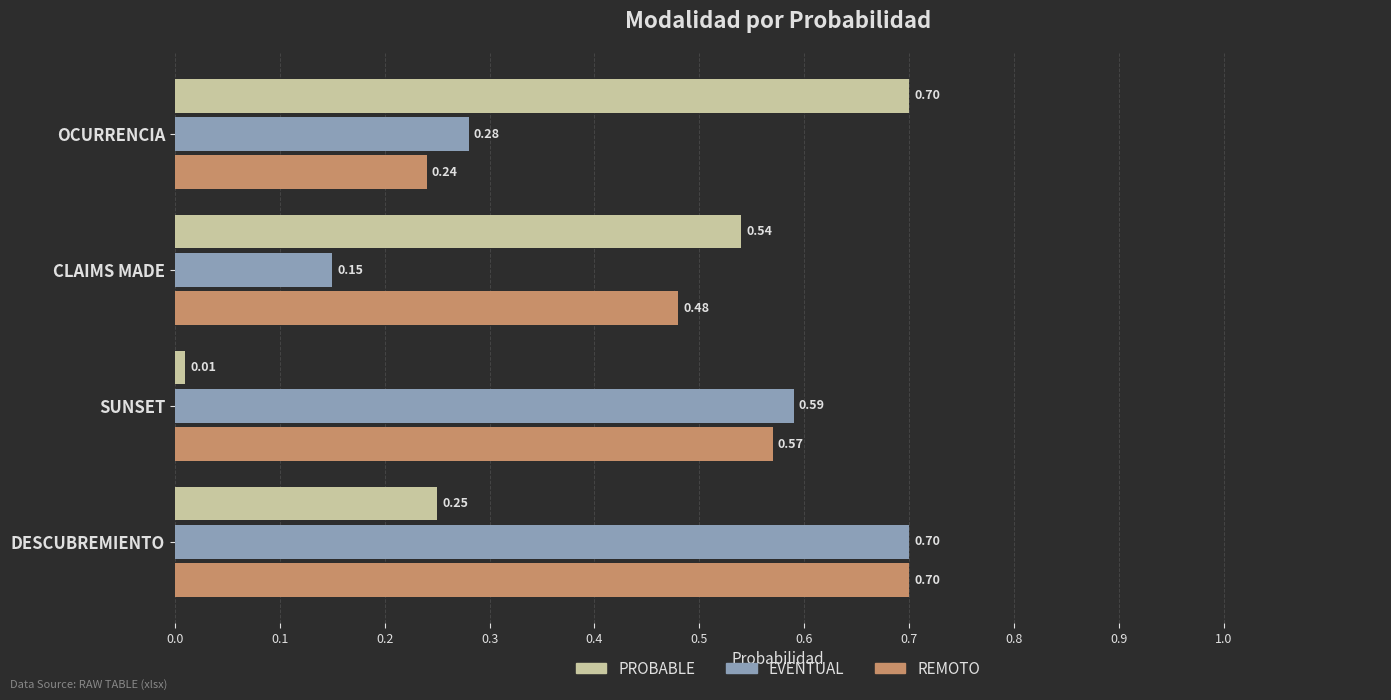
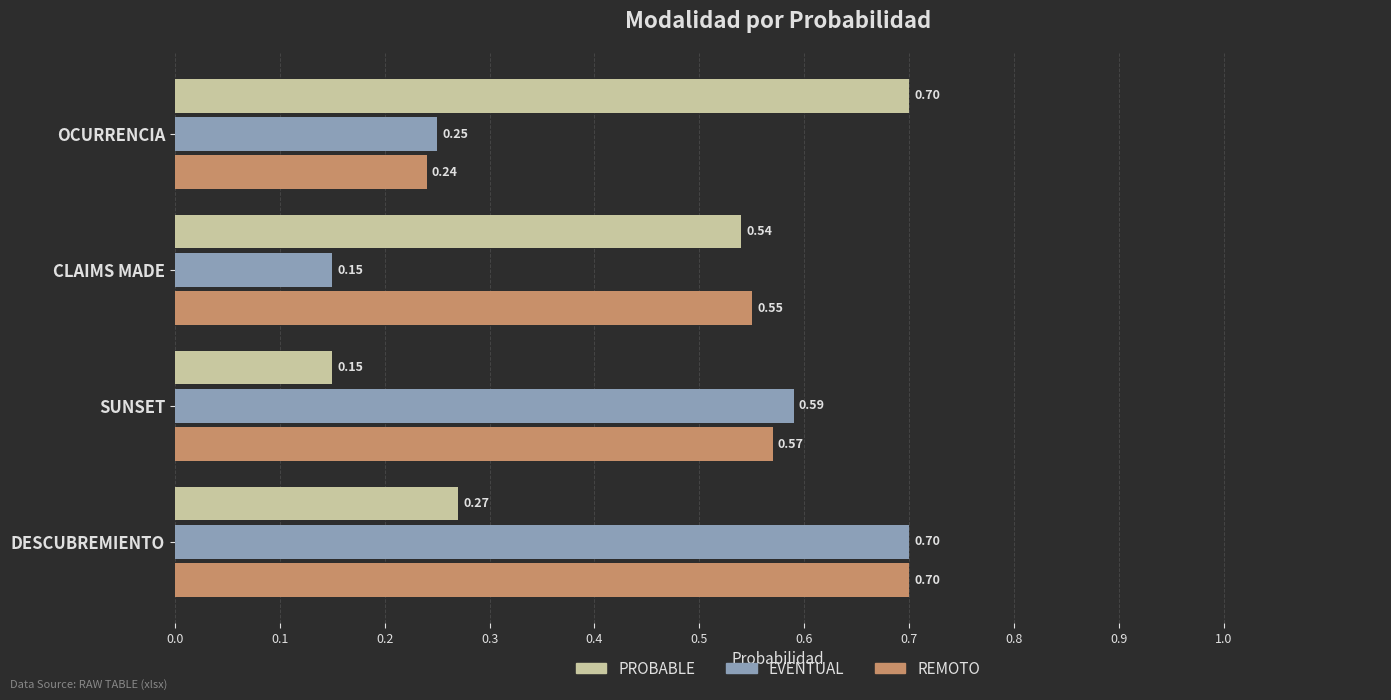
  {
    "PROBABLE": {
      "OCURRENCIA": 0.70,
      "CLAIMS MADE": 0.54,
-     "SUNSET": 0.01,
-     "DESCUBREMIENTO": 0.25
+     "SUNSET": 0.15,
+     "DESCUBREMIENTO": 0.27
    },
    "EVENTUAL": {
-     "OCURRENCIA": 0.28,
+     "OCURRENCIA": 0.25,
      "CLAIMS MADE": 0.15,
      "SUNSET": 0.59,
      "DESCUBREMIENTO": 0.70
    },
    "REMOTO": {
      "OCURRENCIA": 0.24,
-     "CLAIMS MADE": 0.48,
+     "CLAIMS MADE": 0.55,
      "SUNSET": 0.57,
      "DESCUBREMIENTO": 0.70
    }
  }
